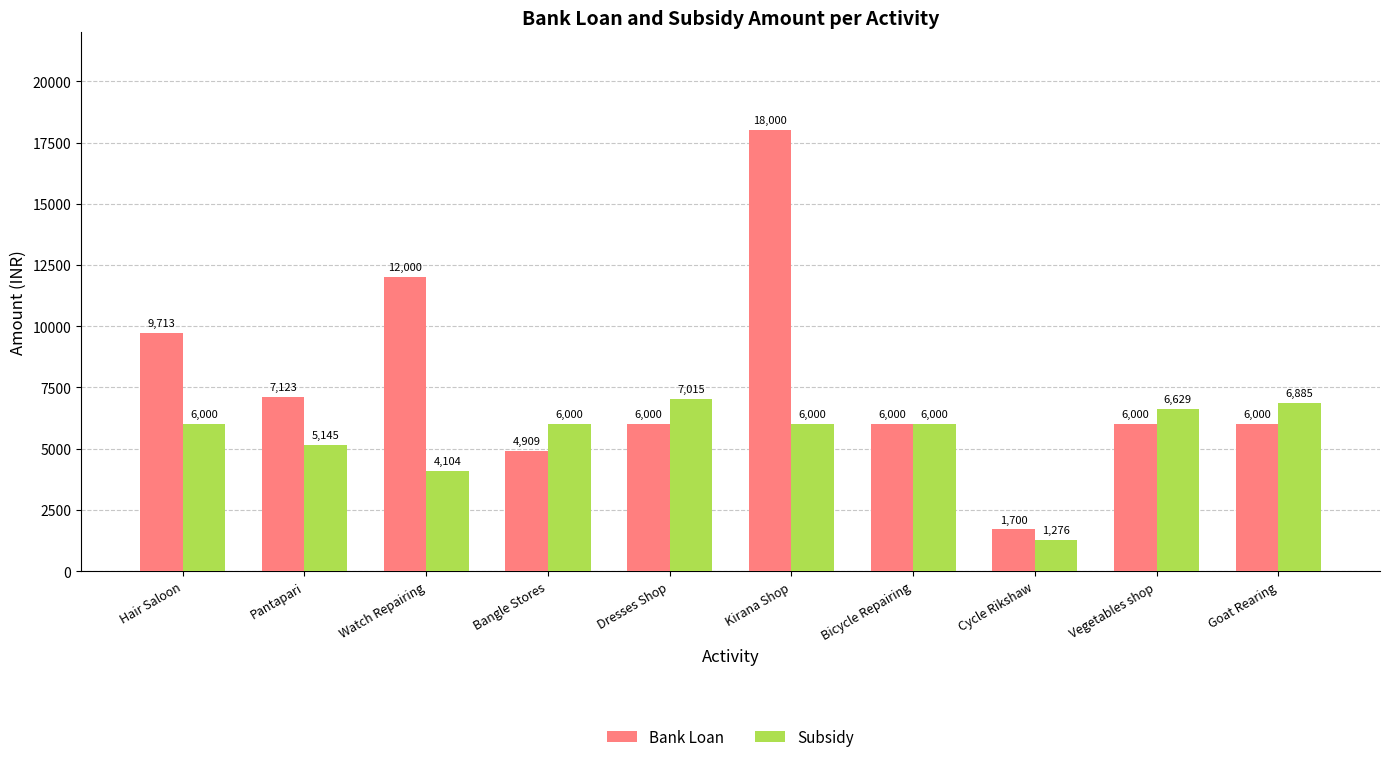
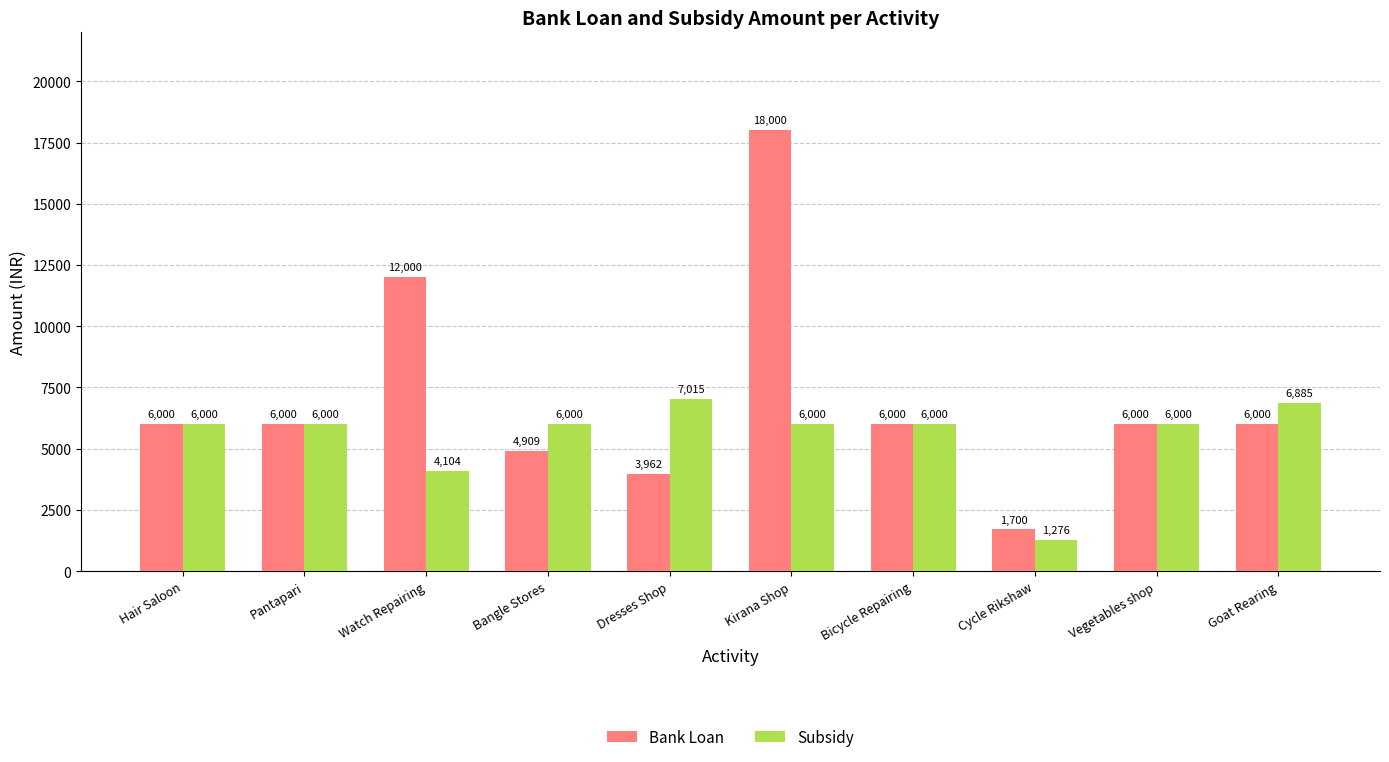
  {
    "Bank Loan": {
-     "Hair Saloon": "9,713",
-     "Pantapari": "7,123",
+     "Hair Saloon": "6,000",
+     "Pantapari": "6,000",
      "Watch Repairing": "12,000",
      "Bangle Stores": "4,909",
-     "Dresses Shop": "6,000",
+     "Dresses Shop": "3,962",
      "Kirana Shop": "18,000",
      "Bicycle Repairing": "6,000",
      "Cycle Rikshaw": "1,700",
      "Vegetables shop": "6,000",
      "Goat Rearing": "6,000"
    },
    "Subsidy": {
      "Hair Saloon": "6,000",
-     "Pantapari": "5,145",
+     "Pantapari": "6,000",
      "Watch Repairing": "4,104",
      "Bangle Stores": "6,000",
      "Dresses Shop": "7,015",
      "Kirana Shop": "6,000",
      "Bicycle Repairing": "6,000",
      "Cycle Rikshaw": "1,276",
-     "Vegetables shop": "6,629",
+     "Vegetables shop": "6,000",
      "Goat Rearing": "6,885"
    }
  }
